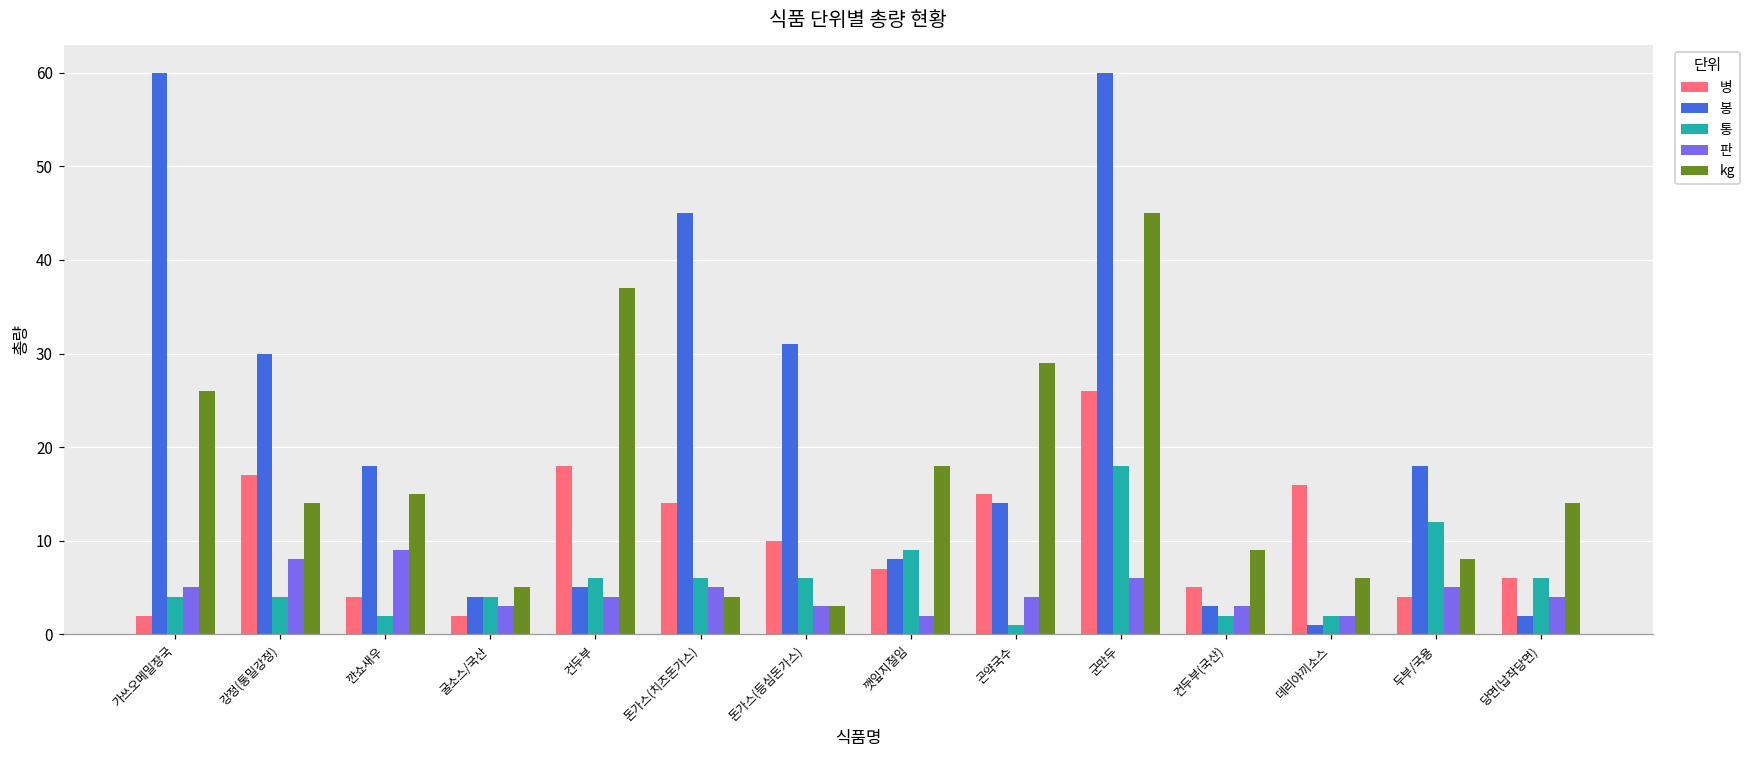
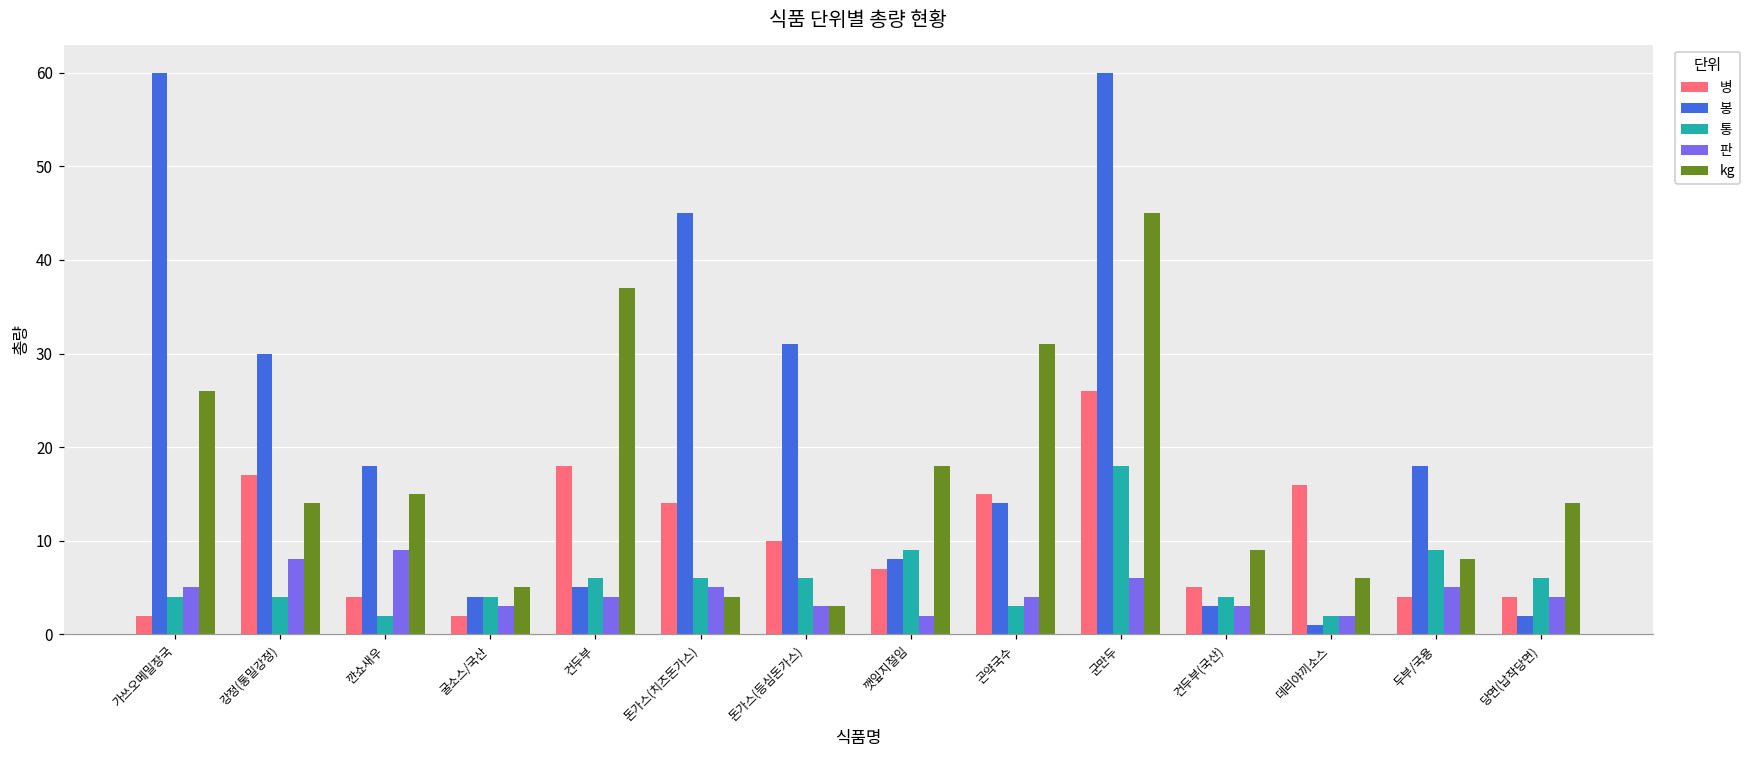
  {
    "병": {
      "가쓰오메밀장국": 2,
      "강정(통밀강정)": 17,
      "깐쇼새우": 4,
      "굴소스/국산": 2,
      "건두부": 18,
      "돈가스(치즈돈가스)": 14,
      "돈가스(등심돈가스)": 10,
      "깻잎지절임": 7,
      "곤약국수": 15,
      "군만두": 26,
      "건두부(국산)": 5,
      "데리야끼소스": 16,
      "두부/국용": 4,
-     "당면(납작당면)": 6
+     "당면(납작당면)": 4
    },
    "통": {
      "가쓰오메밀장국": 4,
      "강정(통밀강정)": 4,
      "깐쇼새우": 2,
      "굴소스/국산": 4,
      "건두부": 6,
      "돈가스(치즈돈가스)": 6,
      "돈가스(등심돈가스)": 6,
      "깻잎지절임": 9,
-     "곤약국수": 1,
+     "곤약국수": 3,
      "군만두": 18,
-     "건두부(국산)": 2,
+     "건두부(국산)": 4,
      "데리야끼소스": 2,
-     "두부/국용": 12,
+     "두부/국용": 9,
      "당면(납작당면)": 6
    },
    "kg": {
      "가쓰오메밀장국": 26,
      "강정(통밀강정)": 14,
      "깐쇼새우": 15,
      "굴소스/국산": 5,
      "건두부": 37,
      "돈가스(치즈돈가스)": 4,
      "돈가스(등심돈가스)": 3,
      "깻잎지절임": 18,
-     "곤약국수": 29,
+     "곤약국수": 31,
      "군만두": 45,
      "건두부(국산)": 9,
      "데리야끼소스": 6,
      "두부/국용": 8,
      "당면(납작당면)": 14
    }
  }
